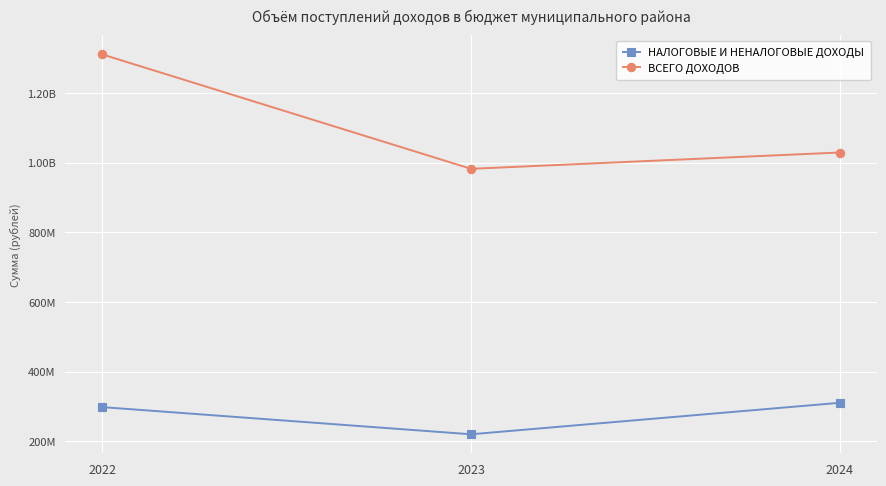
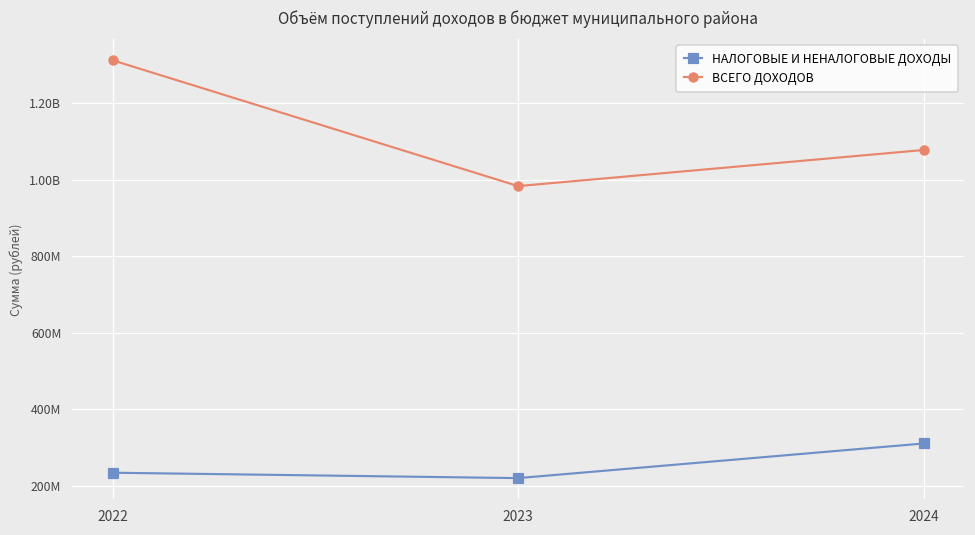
  {
    "НАЛОГОВЫЕ И НЕНАЛОГОВЫЕ ДОХОДЫ": {
-     "2022": 300000000,
+     "2022": 230000000,
      "2023": 220000000,
      "2024": 310000000
    },
    "ВСЕГО ДОХОДОВ": {
      "2022": 1310000000,
      "2023": 980000000,
-     "2024": 1030000000
+     "2024": 1080000000
    }
  }
